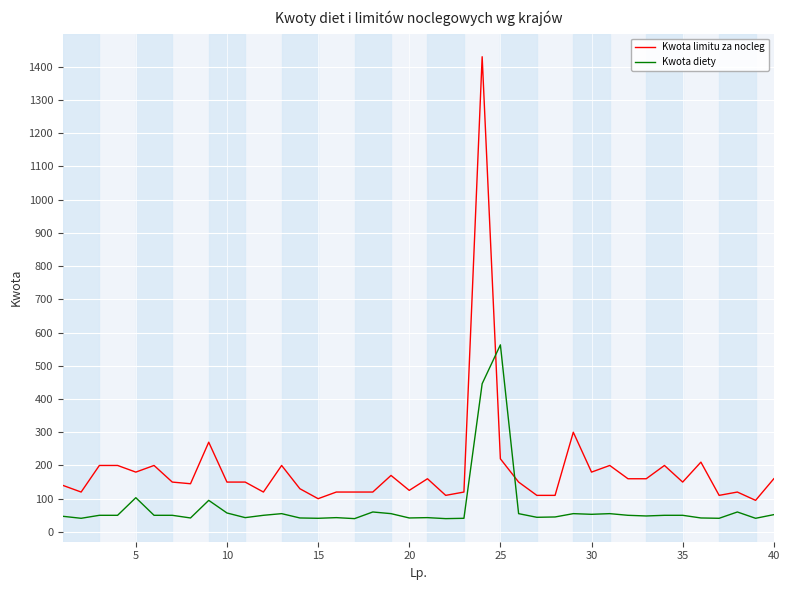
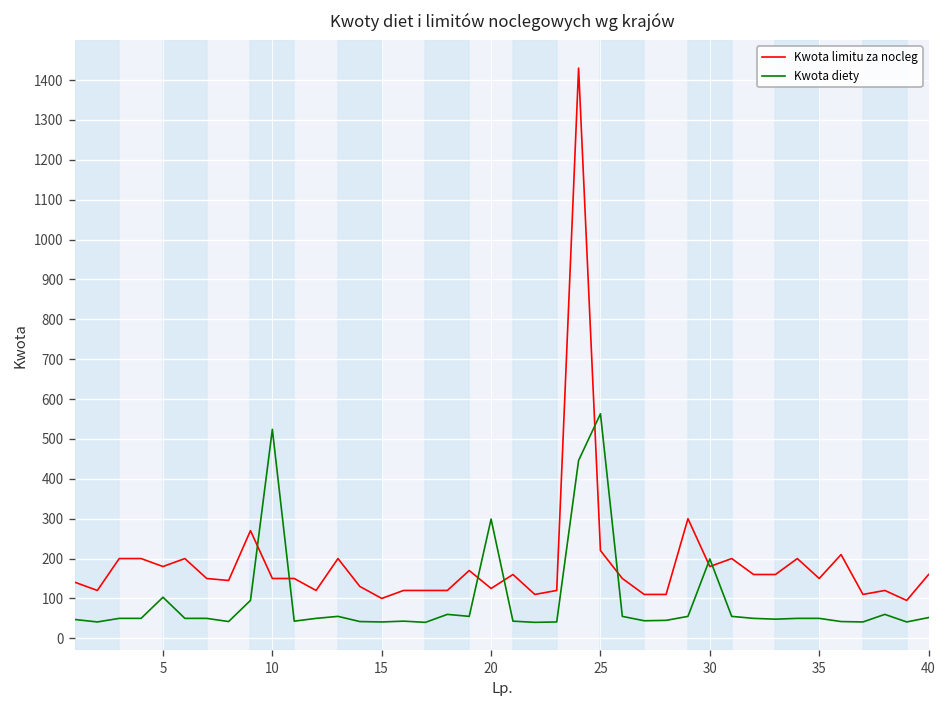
  {
    "Kwota limitu za nocleg": {
      "5": 180,
      "10": 150,
      "15": 100,
      "20": 130,
      "25": 220,
      "30": 180,
      "35": 150,
      "40": 160
    },
    "Kwota diety": {
      "5": 100,
-     "10": 60,
+     "10": 520,
      "15": 40,
-     "20": 40,
+     "20": 300,
      "25": 560,
-     "30": 50,
+     "30": 200,
      "35": 50,
      "40": 50
    }
  }
